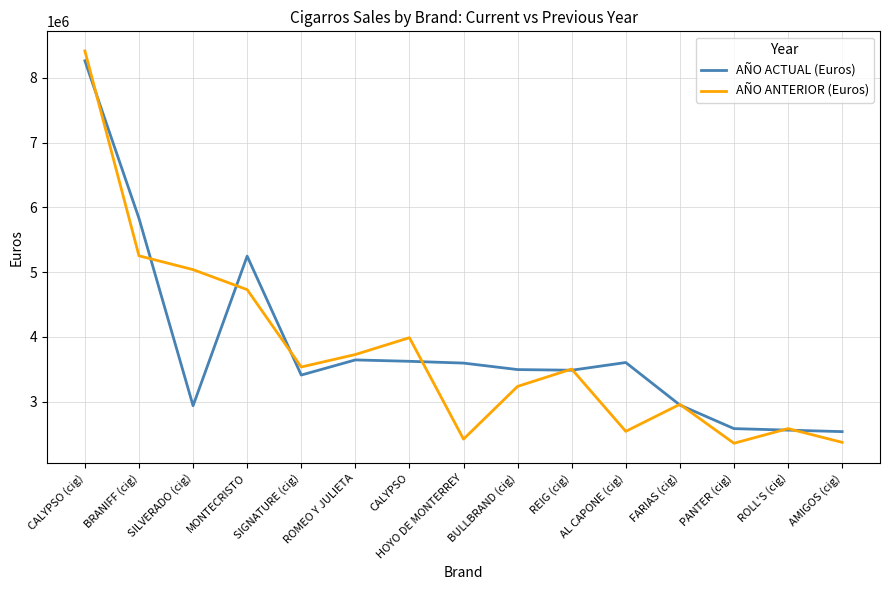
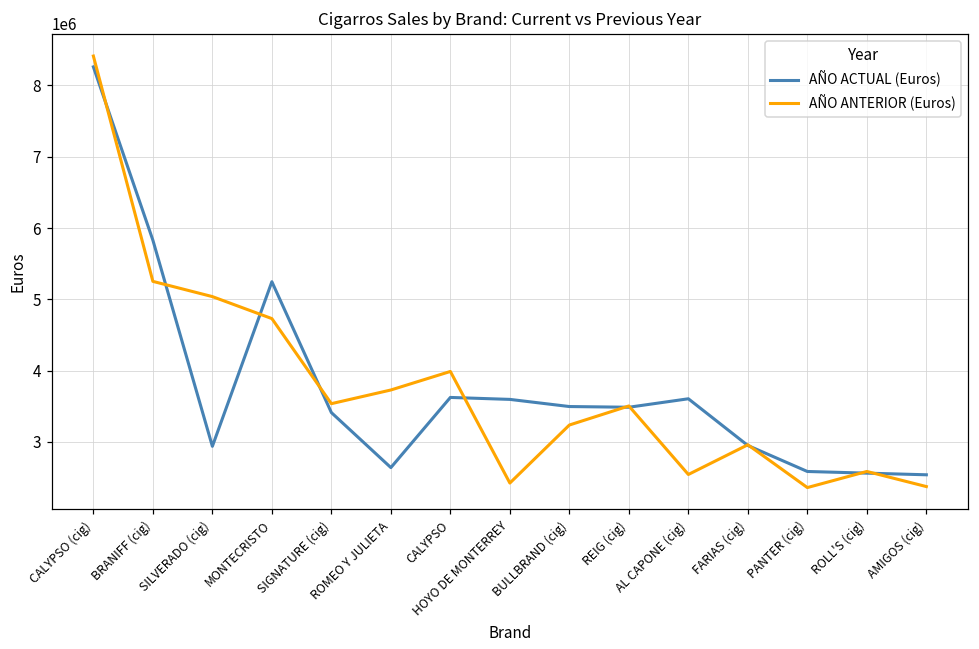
  {
    "AÑO ACTUAL (Euros)": {
      "CALYPSO (cig)": 8300000,
      "BRANIFF (cig)": 5800000,
      "SILVERADO (cig)": 2900000,
      "MONTECRISTO": 5200000,
      "SIGNATURE (cig)": 3400000,
-     "ROMEO Y JULIETA": 3600000,
+     "ROMEO Y JULIETA": 2600000,
      "CALYPSO": 3600000,
      "HOYO DE MONTERREY": 3600000,
      "BULLBRAND (cig)": 3500000,
      "AL CAPONE (cig)": 3600000,
      "PANTER (cig)": 2600000,
      "AMIGOS (cig)": 2500000
    },
    "AÑO ANTERIOR (Euros)": {
      "CALYPSO (cig)": 8400000,
      "BRANIFF (cig)": 5300000,
      "SILVERADO (cig)": 5000000,
      "MONTECRISTO": 4700000,
      "SIGNATURE (cig)": 3500000,
      "ROMEO Y JULIETA": 3700000,
      "CALYPSO": 4000000,
      "HOYO DE MONTERREY": 2400000,
      "BULLBRAND (cig)": 3200000,
      "AL CAPONE (cig)": 2500000,
      "PANTER (cig)": 2400000,
      "AMIGOS (cig)": 2400000
    }
  }
